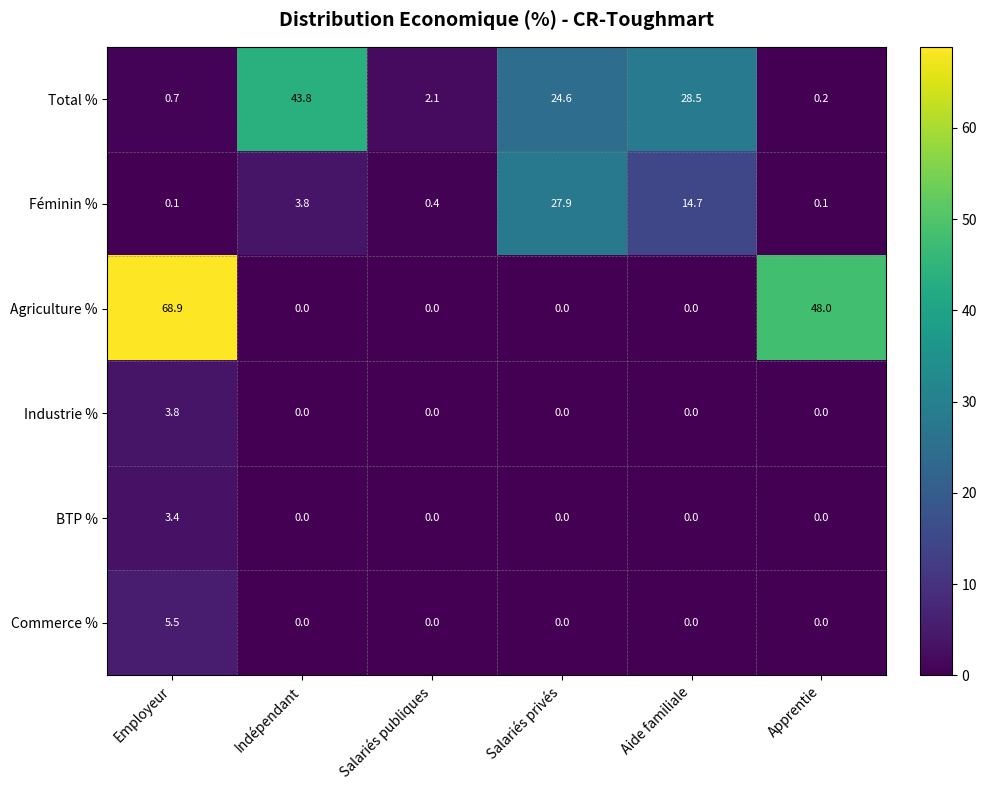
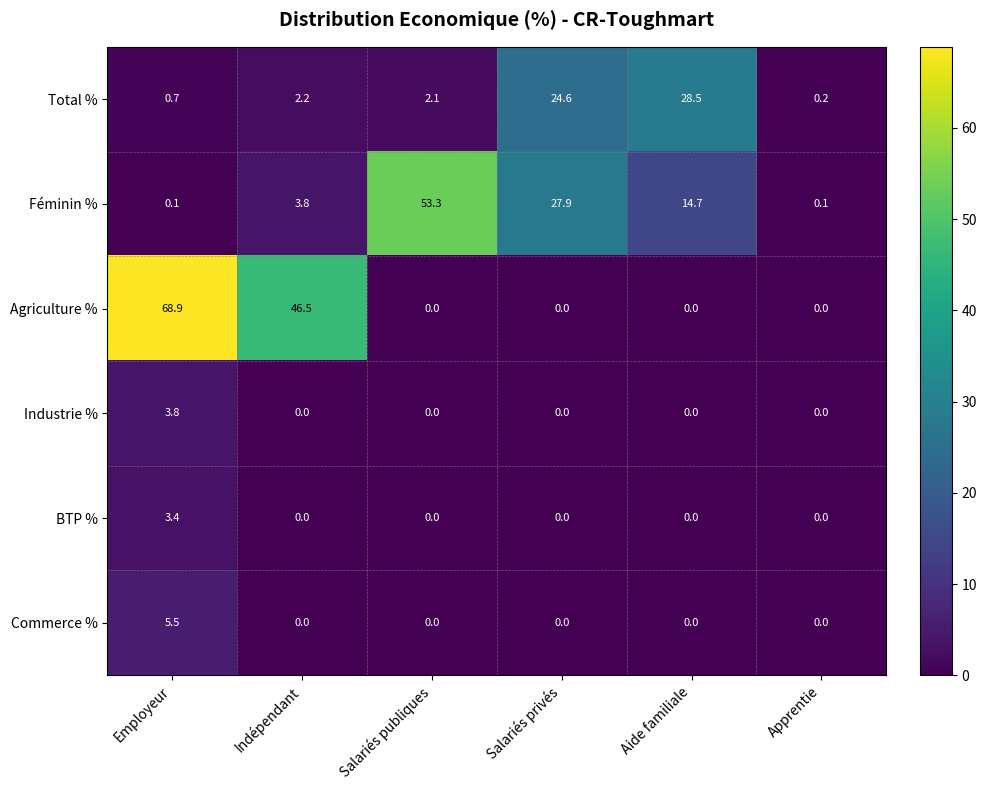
  {
    "Total %": {
      "Employeur": 0.7,
-     "Indépendant": 43.8,
+     "Indépendant": 2.2,
      "Salariés publiques": 2.1,
      "Salariés privés": 24.6,
      "Aide familiale": 28.5,
      "Apprentie": 0.2
    },
    "Féminin %": {
      "Employeur": 0.1,
      "Indépendant": 3.8,
-     "Salariés publiques": 0.4,
+     "Salariés publiques": 53.3,
      "Salariés privés": 27.9,
      "Aide familiale": 14.7,
      "Apprentie": 0.1
    },
    "Agriculture %": {
      "Employeur": 68.9,
-     "Indépendant": 0.0,
+     "Indépendant": 46.5,
      "Salariés publiques": 0.0,
      "Salariés privés": 0.0,
      "Aide familiale": 0.0,
-     "Apprentie": 48.0
+     "Apprentie": 0.0
    },
    "Industrie %": {
      "Employeur": 3.8,
      "Indépendant": 0.0,
      "Salariés publiques": 0.0,
      "Salariés privés": 0.0,
      "Aide familiale": 0.0,
      "Apprentie": 0.0
    },
    "BTP %": {
      "Employeur": 3.4,
      "Indépendant": 0.0,
      "Salariés publiques": 0.0,
      "Salariés privés": 0.0,
      "Aide familiale": 0.0,
      "Apprentie": 0.0
    },
    "Commerce %": {
      "Employeur": 5.5,
      "Indépendant": 0.0,
      "Salariés publiques": 0.0,
      "Salariés privés": 0.0,
      "Aide familiale": 0.0,
      "Apprentie": 0.0
    }
  }
